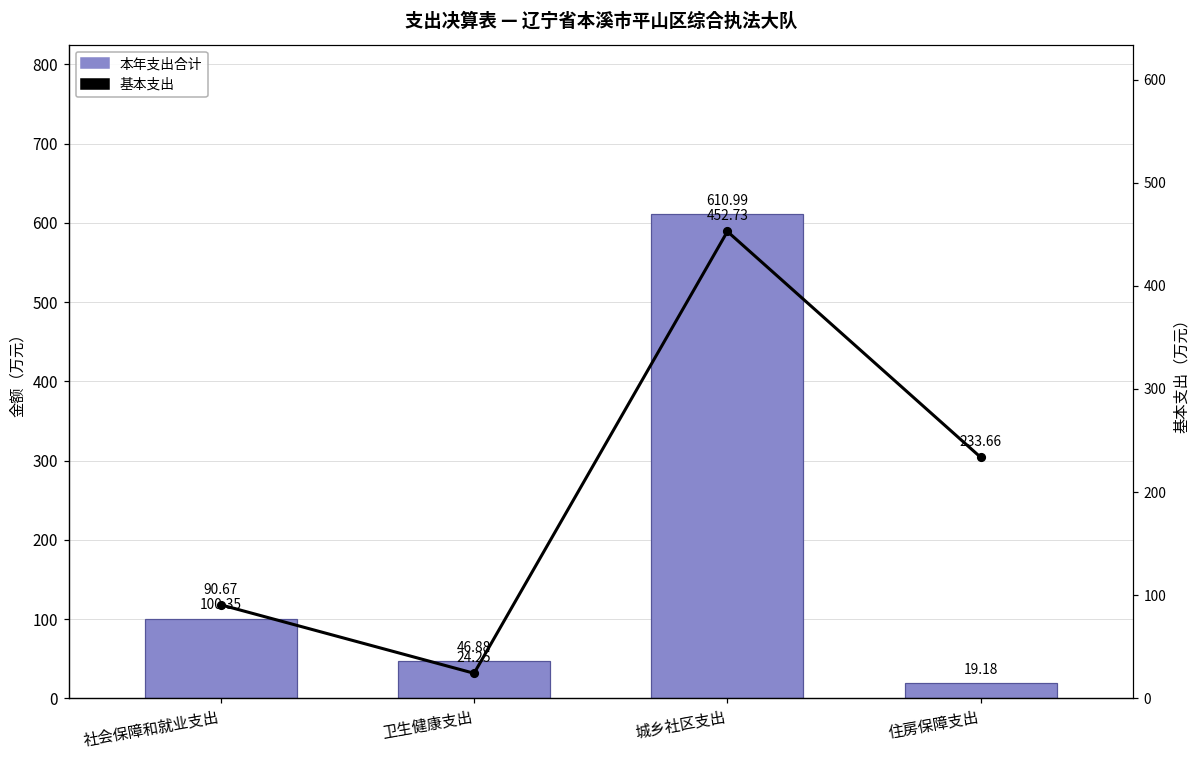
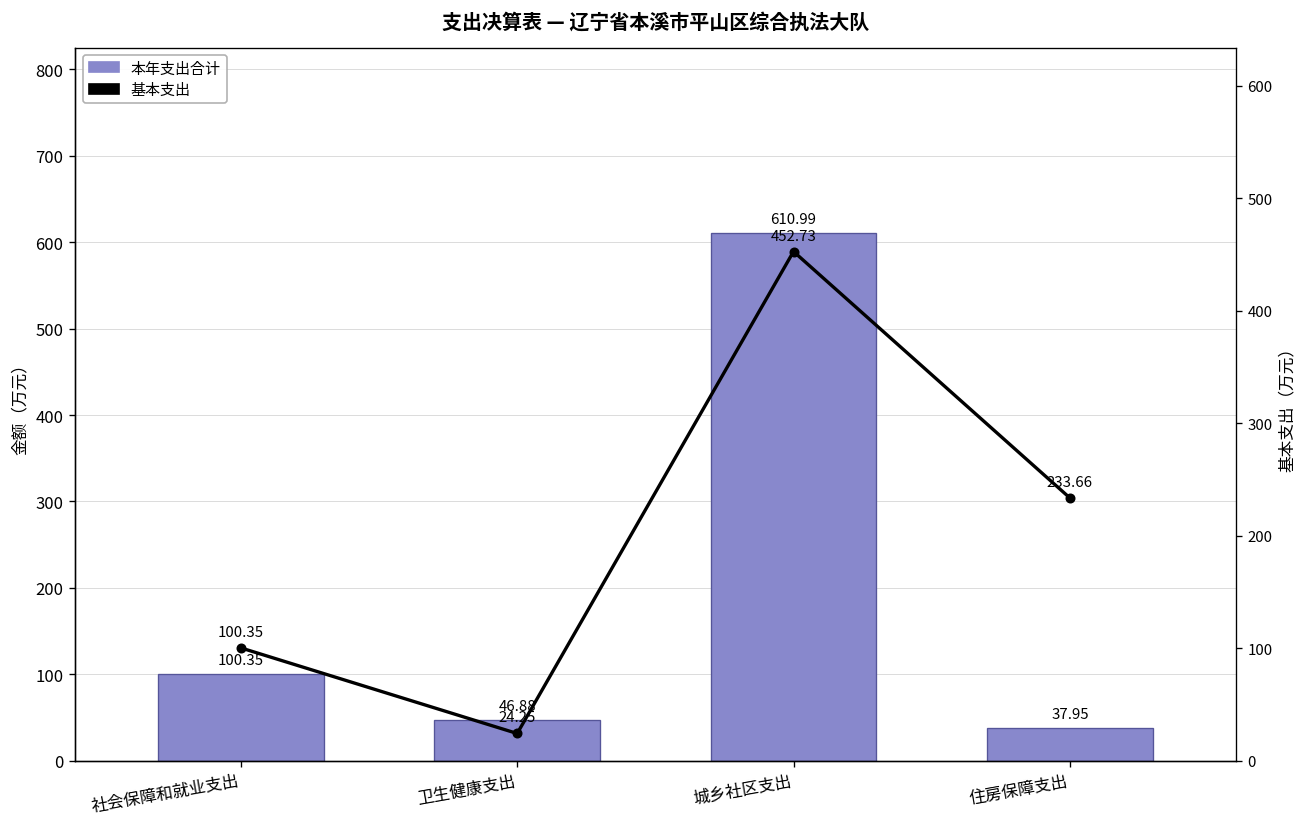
  {
    "本年支出合计": {
      "城乡社区支出": 610.99,
-     "住房保障支出": 19.18
+     "住房保障支出": 37.95
    },
    "基本支出": {
-     "社会保障和就业支出": 90.67,
+     "社会保障和就业支出": 100.35,
      "城乡社区支出": 452.73,
      "住房保障支出": 233.66
    }
  }
